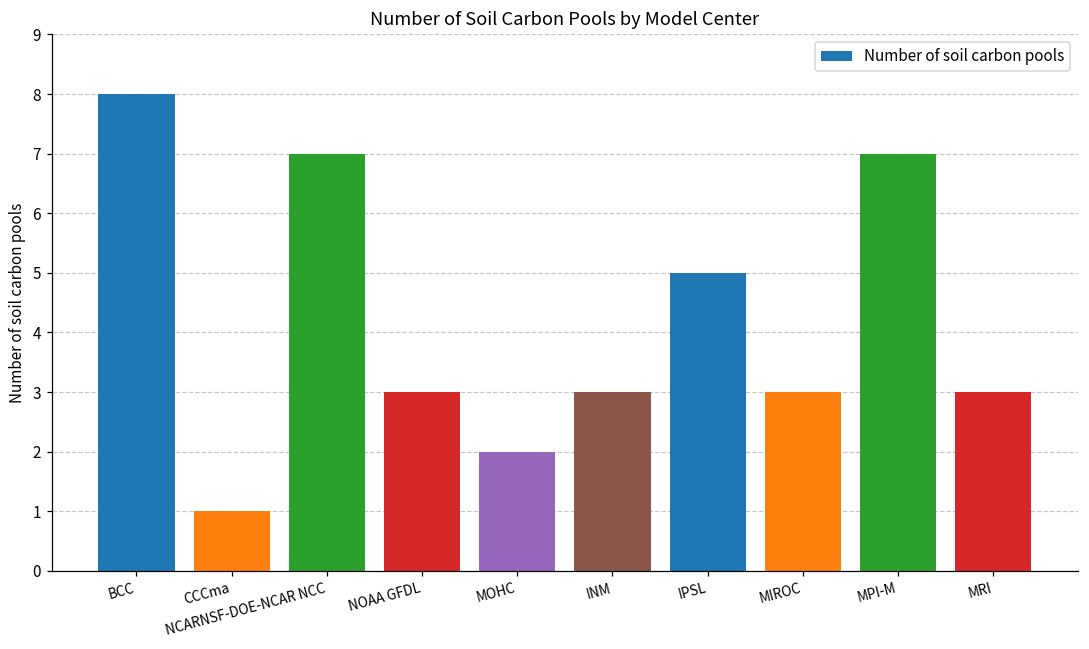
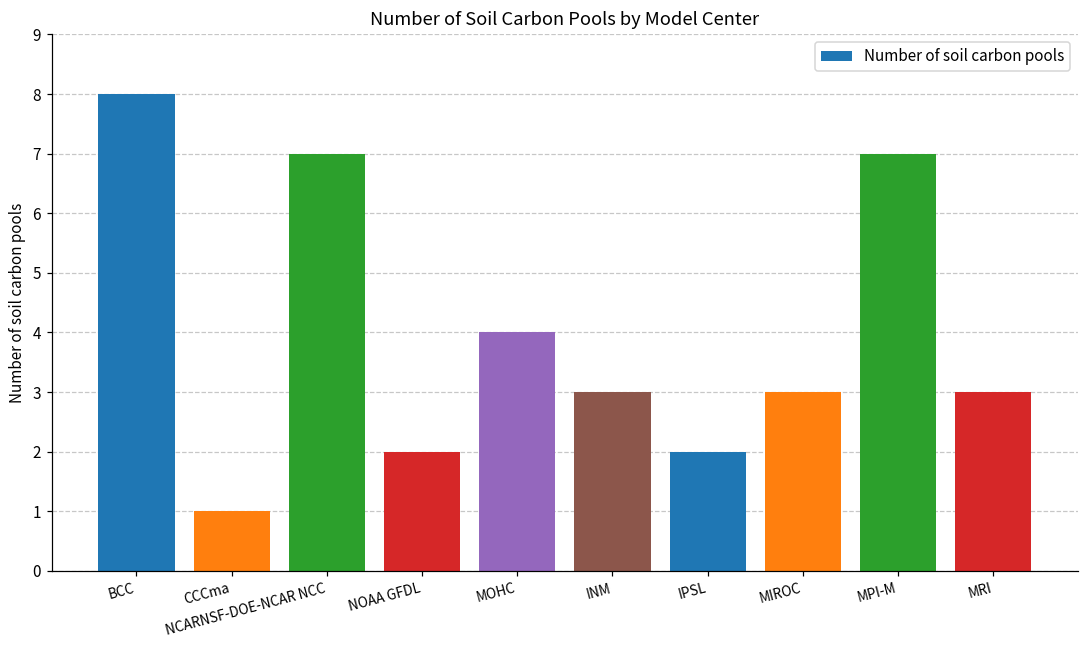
  {
    "BCC": 8,
    "CCCma": 1,
    "NCARNSF-DOE-NCAR NCC": 7,
-   "NOAA GFDL": 3,
-   "MOHC": 2,
+   "NOAA GFDL": 2,
+   "MOHC": 4,
    "INM": 3,
-   "IPSL": 5,
+   "IPSL": 2,
    "MIROC": 3,
    "MPI-M": 7,
    "MRI": 3
  }
